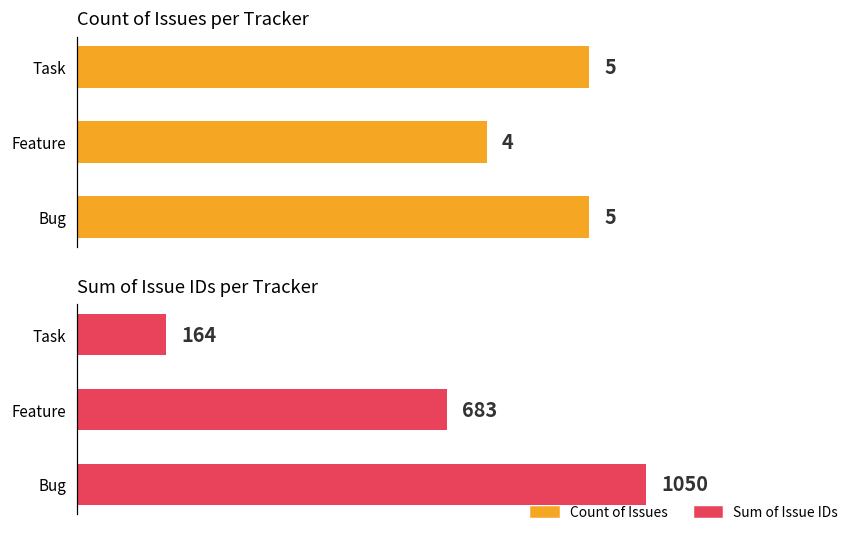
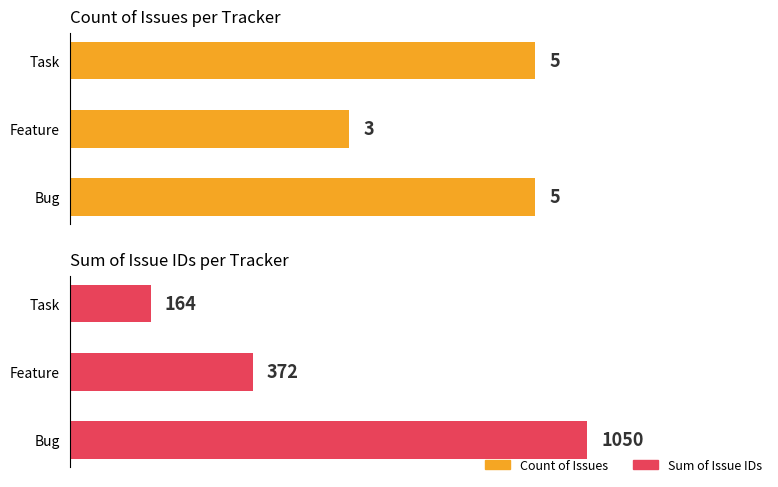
  {
    "Count of Issues per Tracker": {
      "Task": 5,
-     "Feature": 4,
+     "Feature": 3,
      "Bug": 5
    },
    "Sum of Issue IDs per Tracker": {
      "Task": 164,
-     "Feature": 683,
+     "Feature": 372,
      "Bug": 1050
    }
  }
